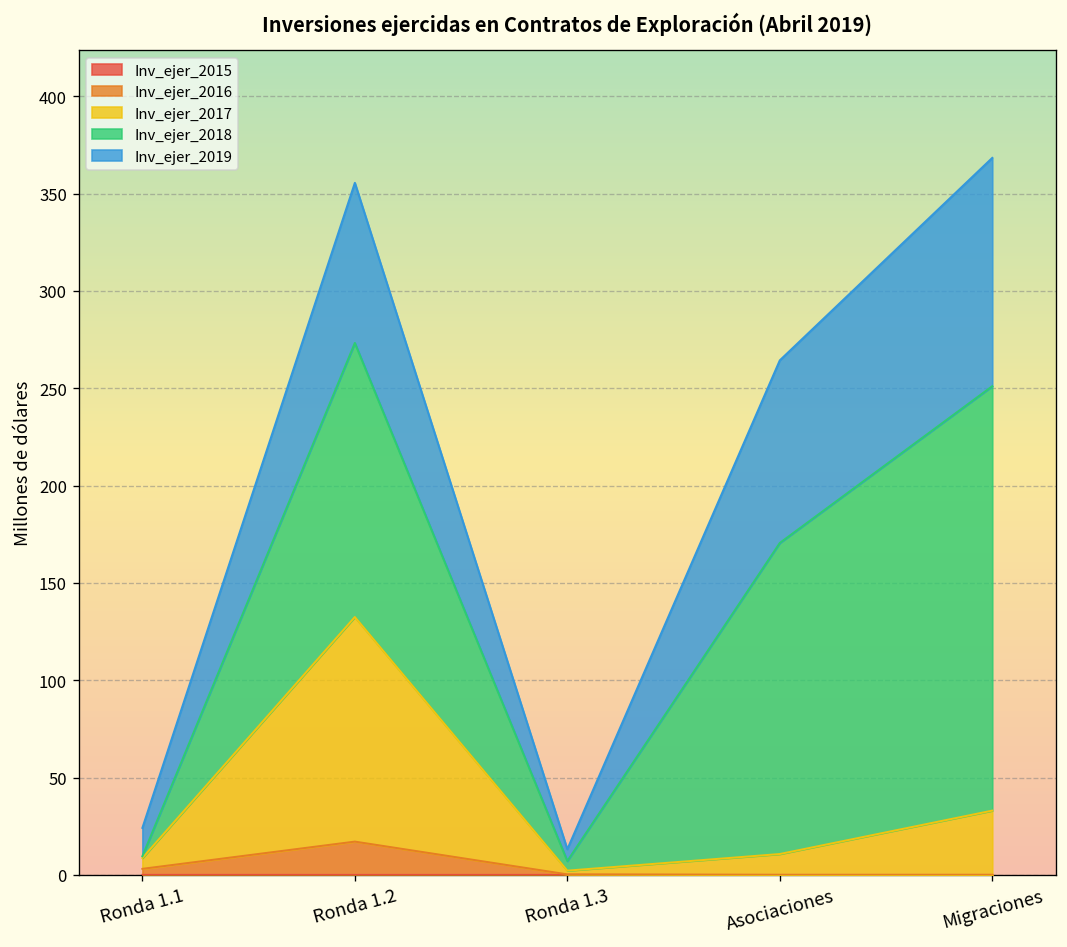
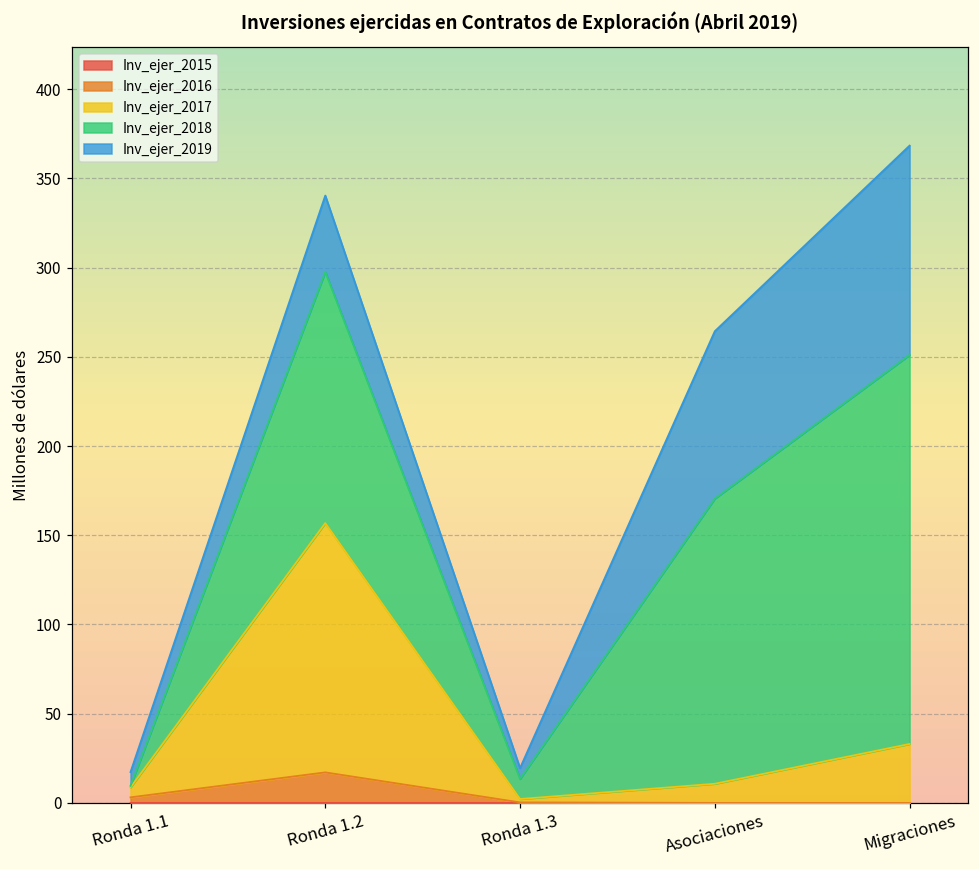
  {
    "Inv_ejer_2017": {
-     "Ronda 1.2": 115,
+     "Ronda 1.2": 140,
      "Ronda 1.3": 2,
      "Asociaciones": 11,
      "Migraciones": 33
    },
    "Inv_ejer_2018": {
      "Ronda 1.2": 141,
-     "Ronda 1.3": 5,
+     "Ronda 1.3": 11,
      "Asociaciones": 160,
      "Migraciones": 218
    },
    "Inv_ejer_2019": {
-     "Ronda 1.1": 15,
-     "Ronda 1.2": 82,
+     "Ronda 1.1": 8,
+     "Ronda 1.2": 43,
      "Ronda 1.3": 6,
      "Asociaciones": 94,
      "Migraciones": 117
    }
  }
